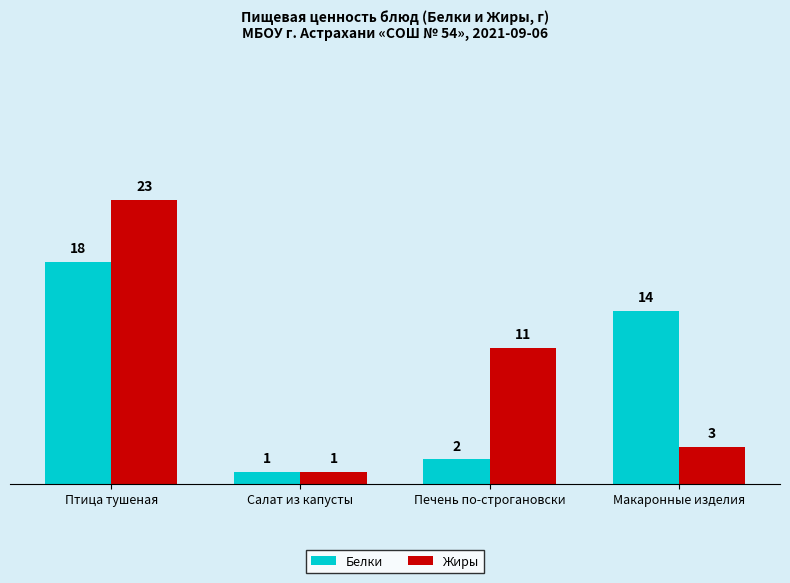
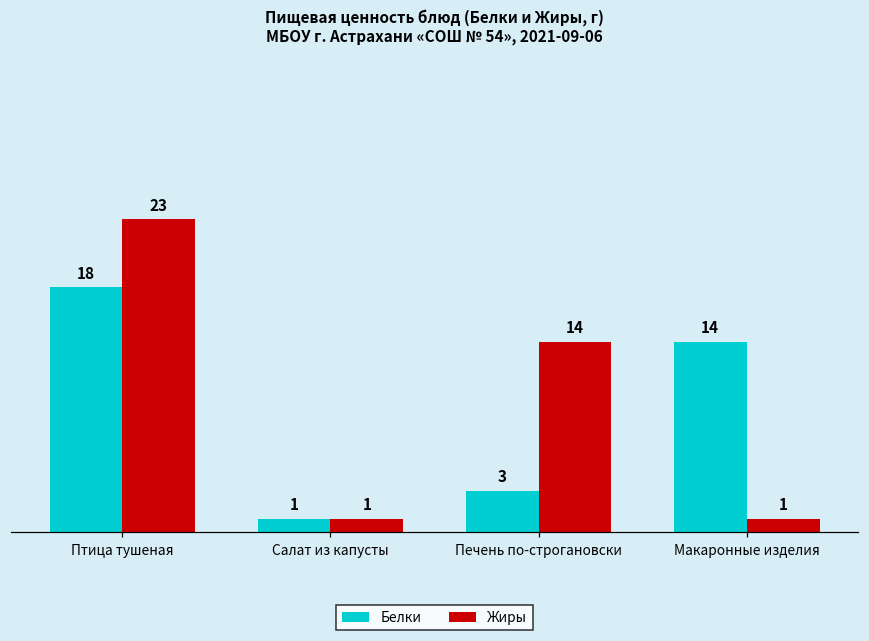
  {
    "Белки": {
      "Птица тушеная": 18,
      "Салат из капусты": 1,
-     "Печень по-строгановски": 2,
+     "Печень по-строгановски": 3,
      "Макаронные изделия": 14
    },
    "Жиры": {
      "Птица тушеная": 23,
      "Салат из капусты": 1,
-     "Печень по-строгановски": 11,
-     "Макаронные изделия": 3
+     "Печень по-строгановски": 14,
+     "Макаронные изделия": 1
    }
  }
